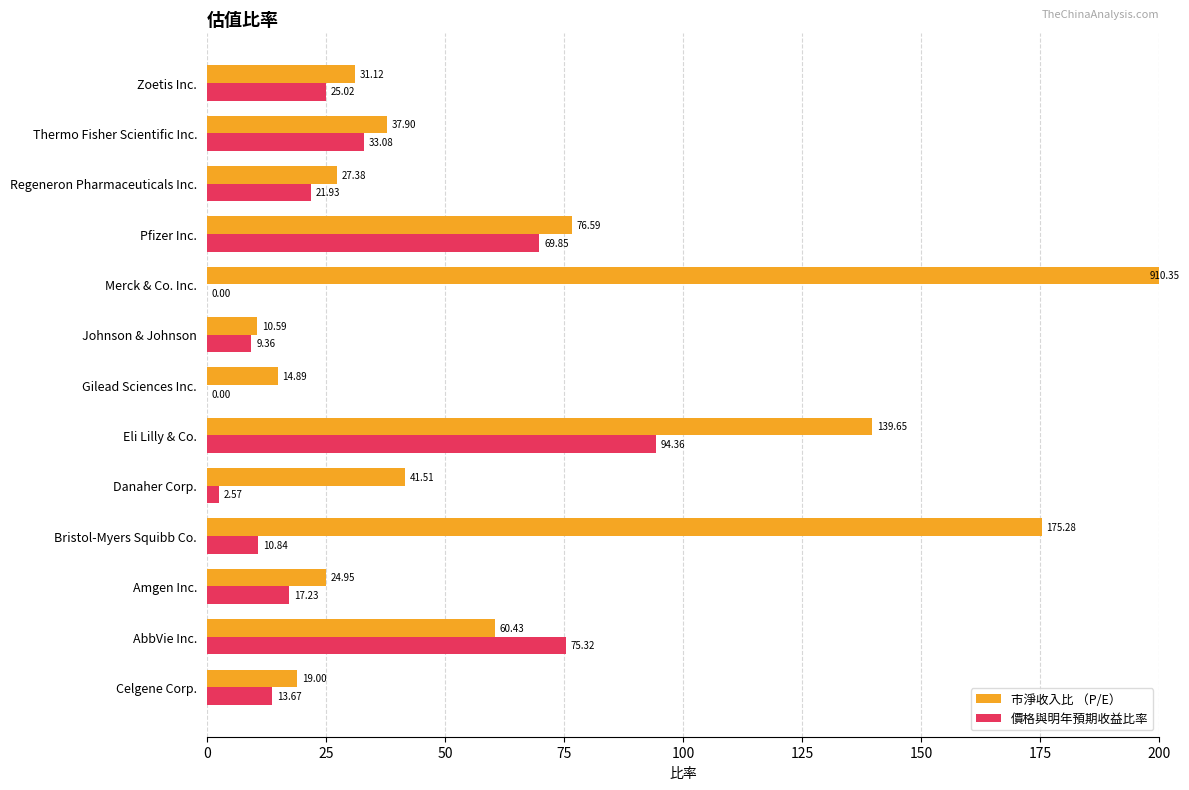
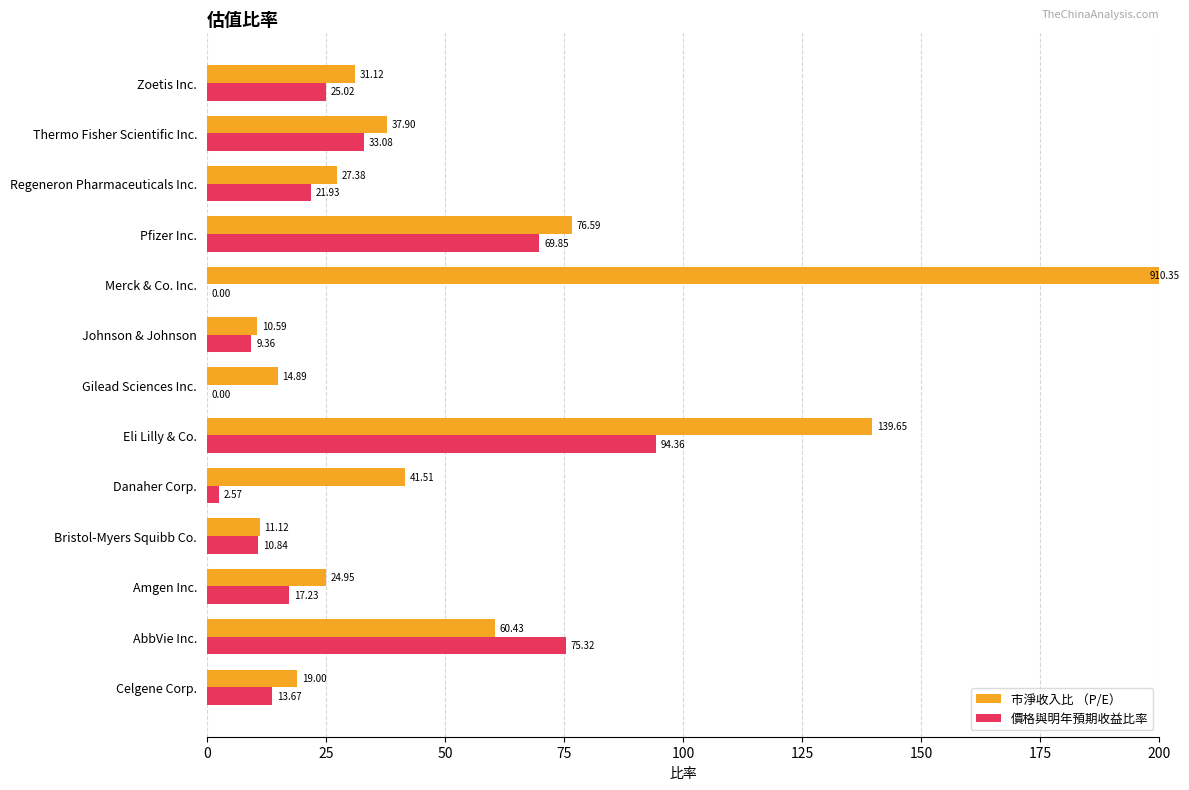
  {
    "市淨收入比 （P/E）": {
      "Zoetis Inc.": 31.12,
      "Thermo Fisher Scientific Inc.": 37.90,
      "Regeneron Pharmaceuticals Inc.": 27.38,
      "Pfizer Inc.": 76.59,
      "Johnson & Johnson": 10.59,
      "Gilead Sciences Inc.": 14.89,
      "Eli Lilly & Co.": 139.65,
      "Danaher Corp.": 41.51,
-     "Bristol-Myers Squibb Co.": 175.28,
+     "Bristol-Myers Squibb Co.": 11.12,
      "Amgen Inc.": 24.95,
      "AbbVie Inc.": 60.43,
      "Celgene Corp.": 19.00
    },
    "價格與明年預期收益比率": {
      "Zoetis Inc.": 25.02,
      "Thermo Fisher Scientific Inc.": 33.08,
      "Regeneron Pharmaceuticals Inc.": 21.93,
      "Pfizer Inc.": 69.85,
      "Merck & Co. Inc.": 0.00,
      "Johnson & Johnson": 9.36,
      "Gilead Sciences Inc.": 0.00,
      "Eli Lilly & Co.": 94.36,
      "Danaher Corp.": 2.57,
      "Bristol-Myers Squibb Co.": 10.84,
      "Amgen Inc.": 17.23,
      "AbbVie Inc.": 75.32,
      "Celgene Corp.": 13.67
    }
  }
